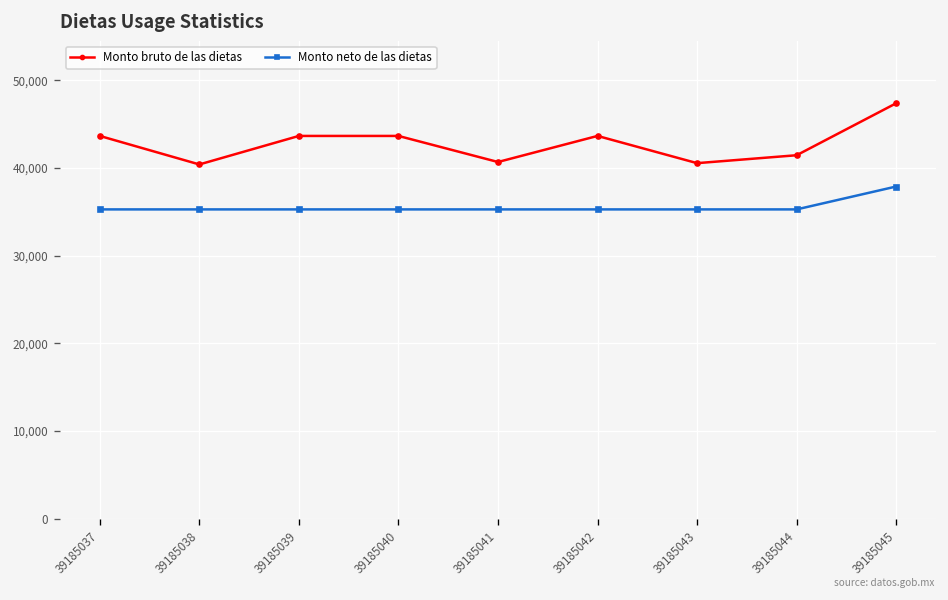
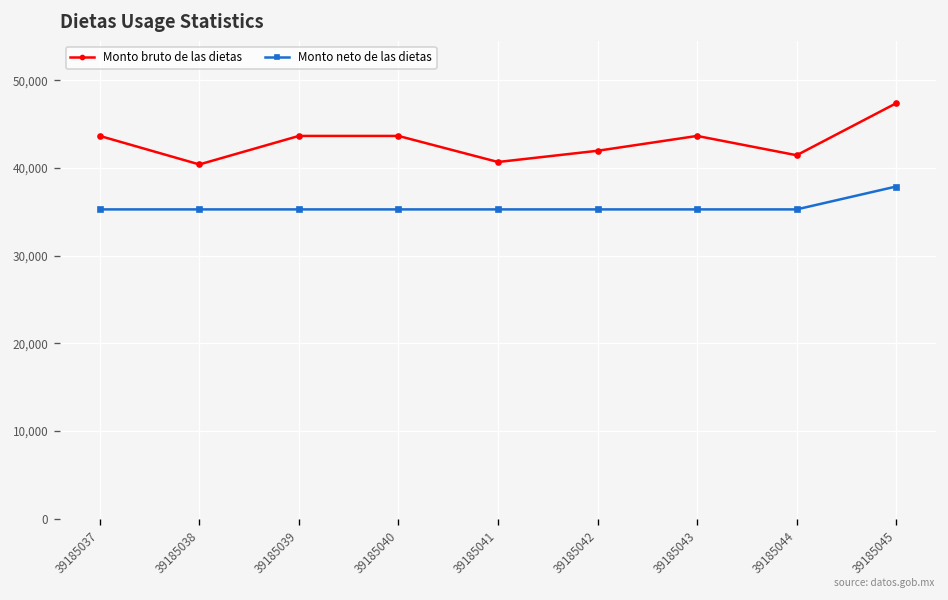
  {
    "Monto bruto de las dietas": {
      "39185037": "44,000",
      "39185038": "40,000",
      "39185039": "44,000",
      "39185040": "44,000",
      "39185041": "41,000",
-     "39185042": "44,000",
-     "39185043": "41,000",
+     "39185042": "42,000",
+     "39185043": "44,000",
      "39185044": "41,000",
      "39185045": "47,000"
    },
    "Monto neto de las dietas": {
      "39185037": "35,000",
      "39185038": "35,000",
      "39185039": "35,000",
      "39185040": "35,000",
      "39185041": "35,000",
      "39185042": "35,000",
      "39185043": "35,000",
      "39185044": "35,000",
      "39185045": "38,000"
    }
  }
